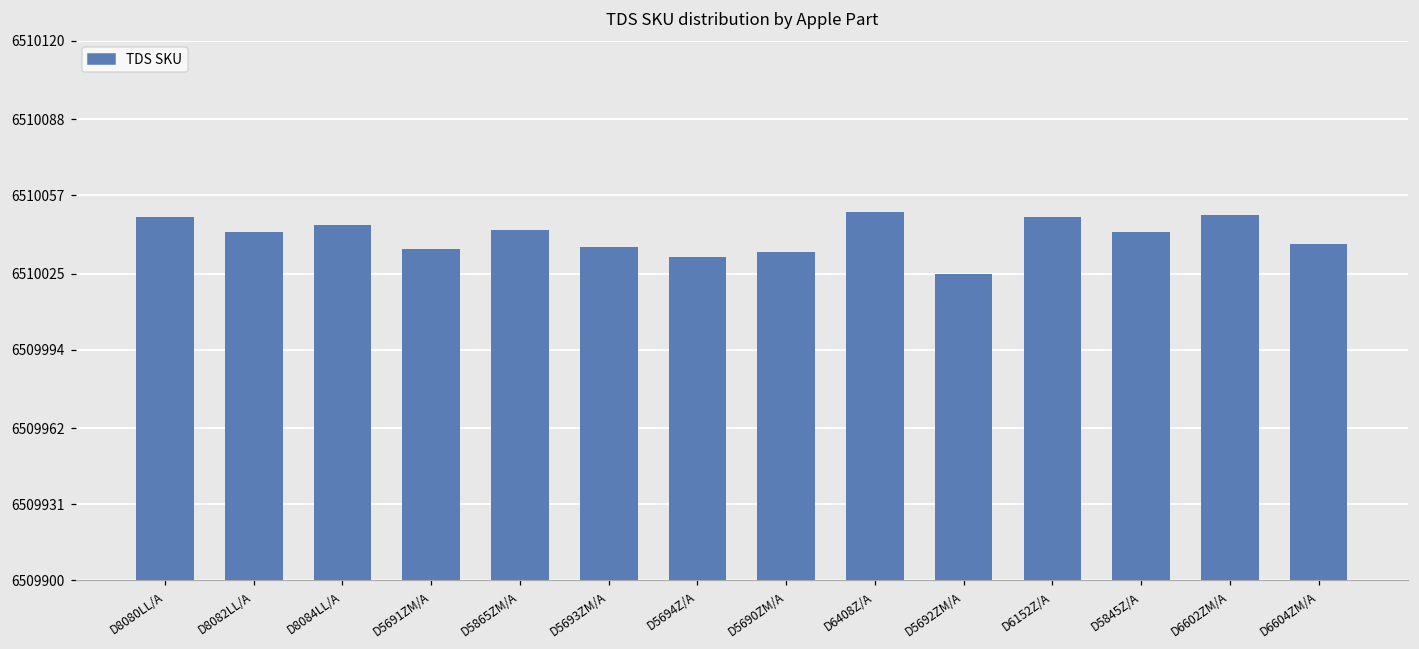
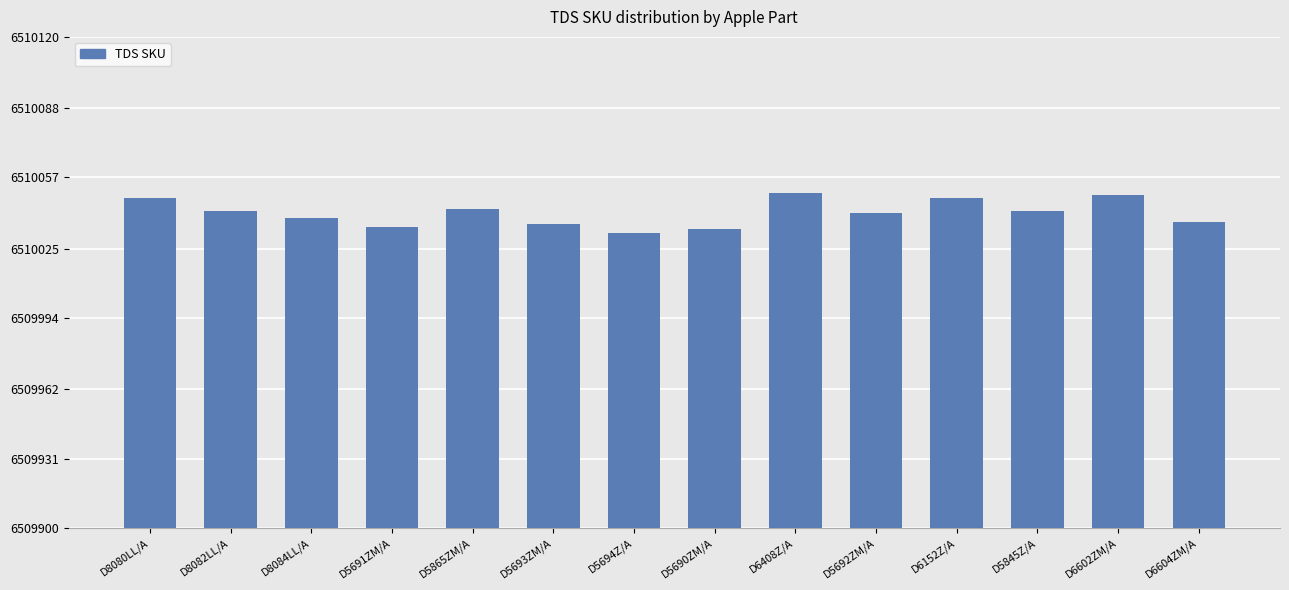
  {
    "D8080LL/A": 6510048,
    "D8082LL/A": 6510042,
-   "D8084LL/A": 6510045,
+   "D8084LL/A": 6510039,
    "D5691ZM/A": 6510035,
    "D5865ZM/A": 6510043,
    "D5693ZM/A": 6510036,
    "D5694Z/A": 6510032,
    "D5690ZM/A": 6510034,
    "D6408Z/A": 6510050,
-   "D5692ZM/A": 6510025,
+   "D5692ZM/A": 6510041,
    "D6152Z/A": 6510048,
    "D5845Z/A": 6510042,
    "D6602ZM/A": 6510049,
    "D6604ZM/A": 6510037
  }
